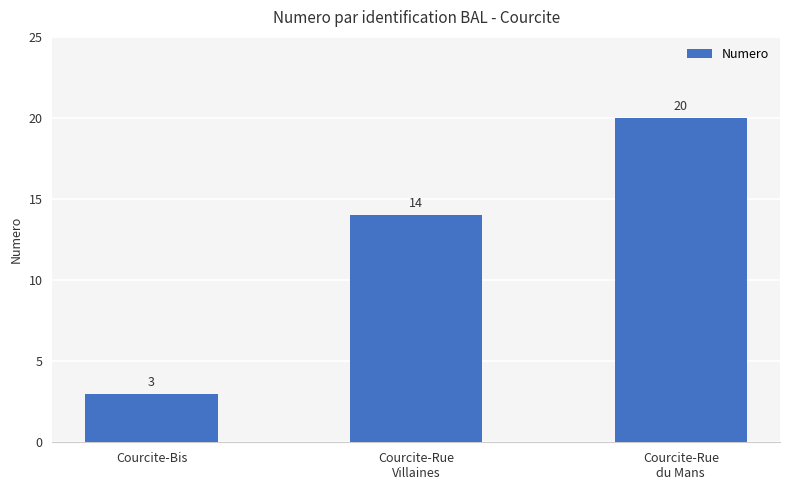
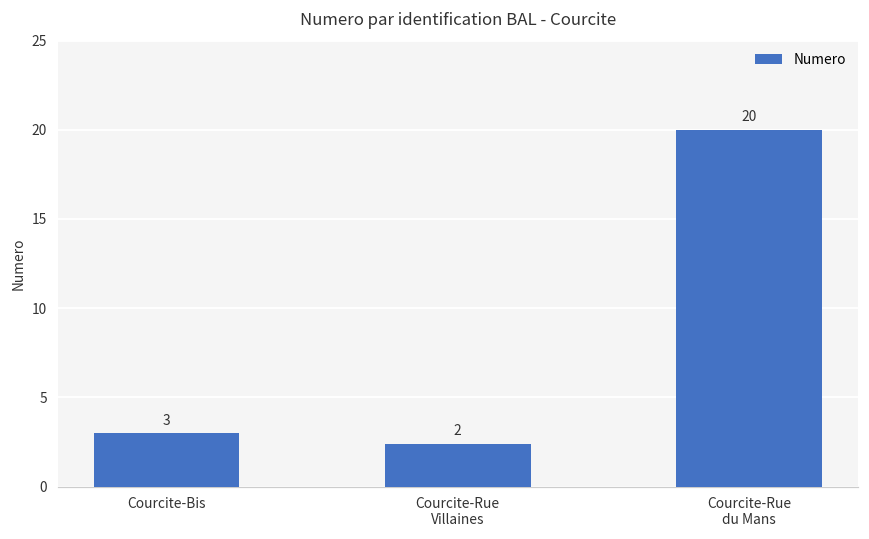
  {
    "Courcite-Bis": 3,
-   "Courcite-Rue Villaines": 14,
+   "Courcite-Rue Villaines": 2,
    "Courcite-Rue du Mans": 20
  }
